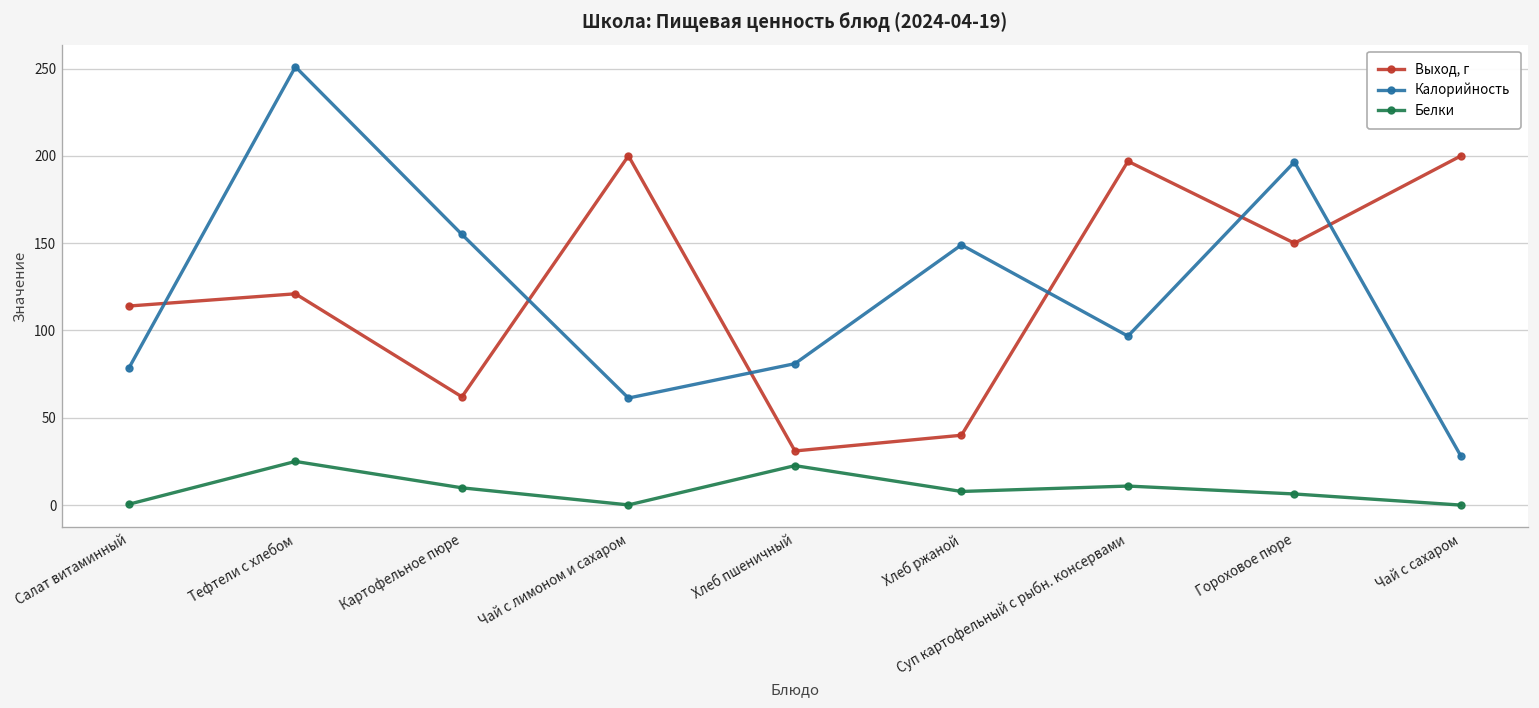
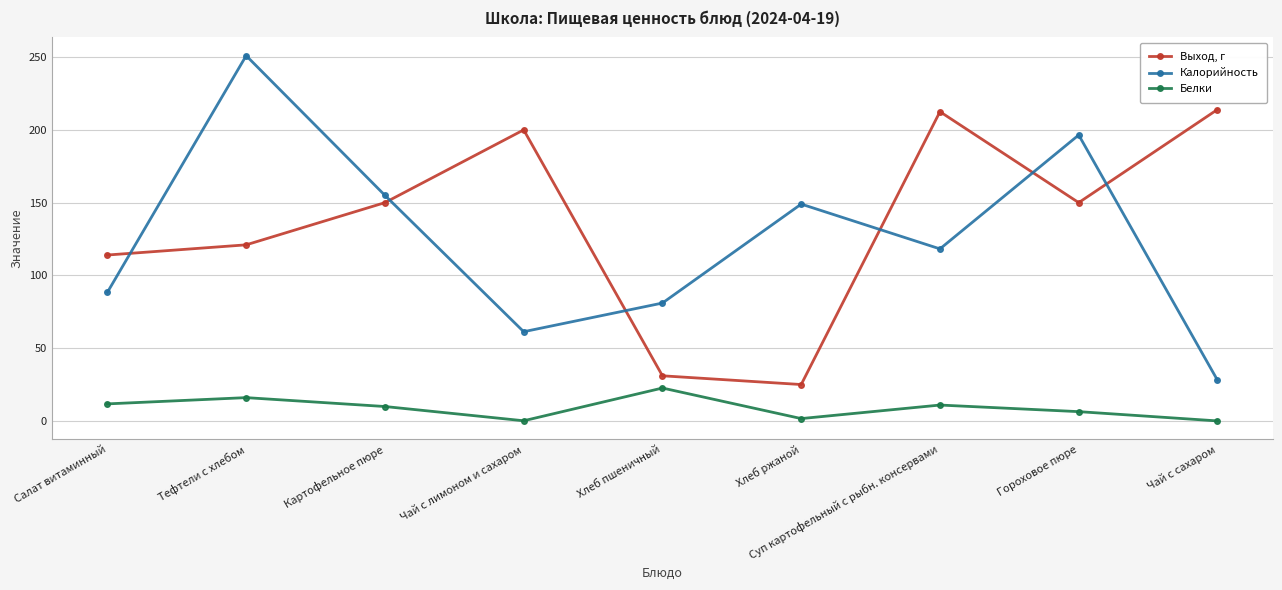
  {
    "Выход, г": {
      "Салат витаминный": 114,
      "Тефтели c хлебом": 121,
-     "Картофельное пюре": 62,
+     "Картофельное пюре": 150,
      "Чай с лимоном и сахаром": 200,
      "Хлеб пшеничный": 31,
-     "Хлеб ржаной": 40,
-     "Суп картофельный с рыбн. консервами": 197,
+     "Хлеб ржаной": 25,
+     "Суп картофельный с рыбн. консервами": 213,
      "Гороховое пюре": 150,
-     "Чай с сахаром": 200
+     "Чай с сахаром": 214
    },
    "Калорийность": {
-     "Салат витаминный": 79,
+     "Салат витаминный": 88,
      "Тефтели c хлебом": 251,
      "Картофельное пюре": 155,
      "Чай с лимоном и сахаром": 61,
      "Хлеб пшеничный": 81,
      "Хлеб ржаной": 149,
-     "Суп картофельный с рыбн. консервами": 97,
+     "Суп картофельный с рыбн. консервами": 118,
      "Гороховое пюре": 196,
      "Чай с сахаром": 28
    },
    "Белки": {
-     "Салат витаминный": 1,
-     "Тефтели c хлебом": 25,
+     "Салат витаминный": 12,
+     "Тефтели c хлебом": 16,
      "Картофельное пюре": 10,
      "Чай с лимоном и сахаром": 0,
      "Хлеб пшеничный": 23,
-     "Хлеб ржаной": 8,
+     "Хлеб ржаной": 2,
      "Суп картофельный с рыбн. консервами": 11,
      "Гороховое пюре": 6,
      "Чай с сахаром": 0
    }
  }
